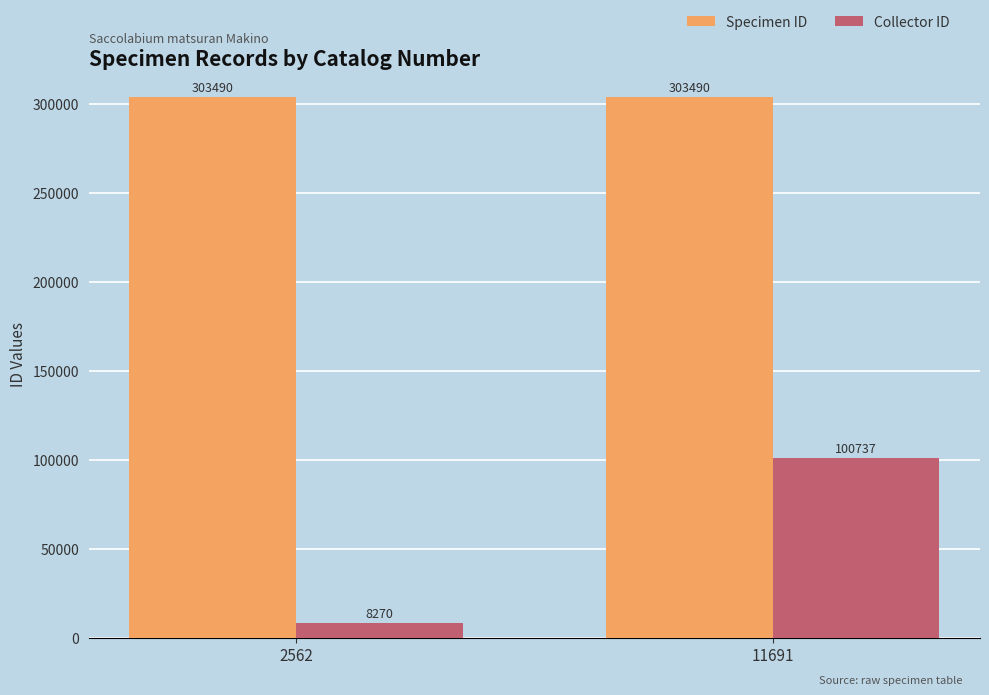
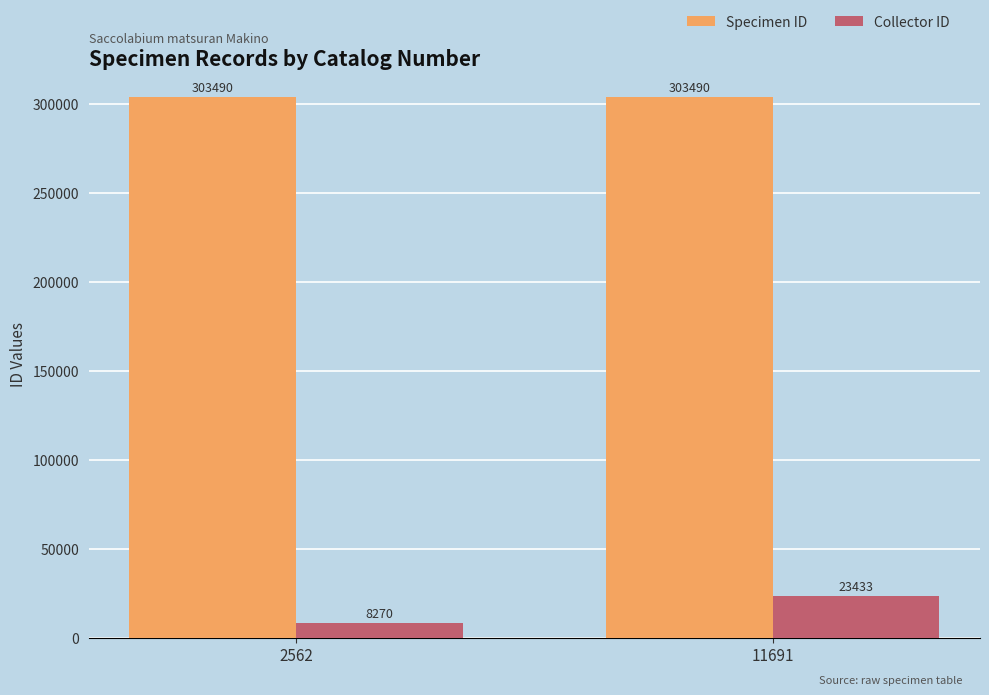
  {
    "Specimen ID": {
      "2562": 303490,
      "11691": 303490
    },
    "Collector ID": {
      "2562": 8270,
-     "11691": 100737
+     "11691": 23433
    }
  }
